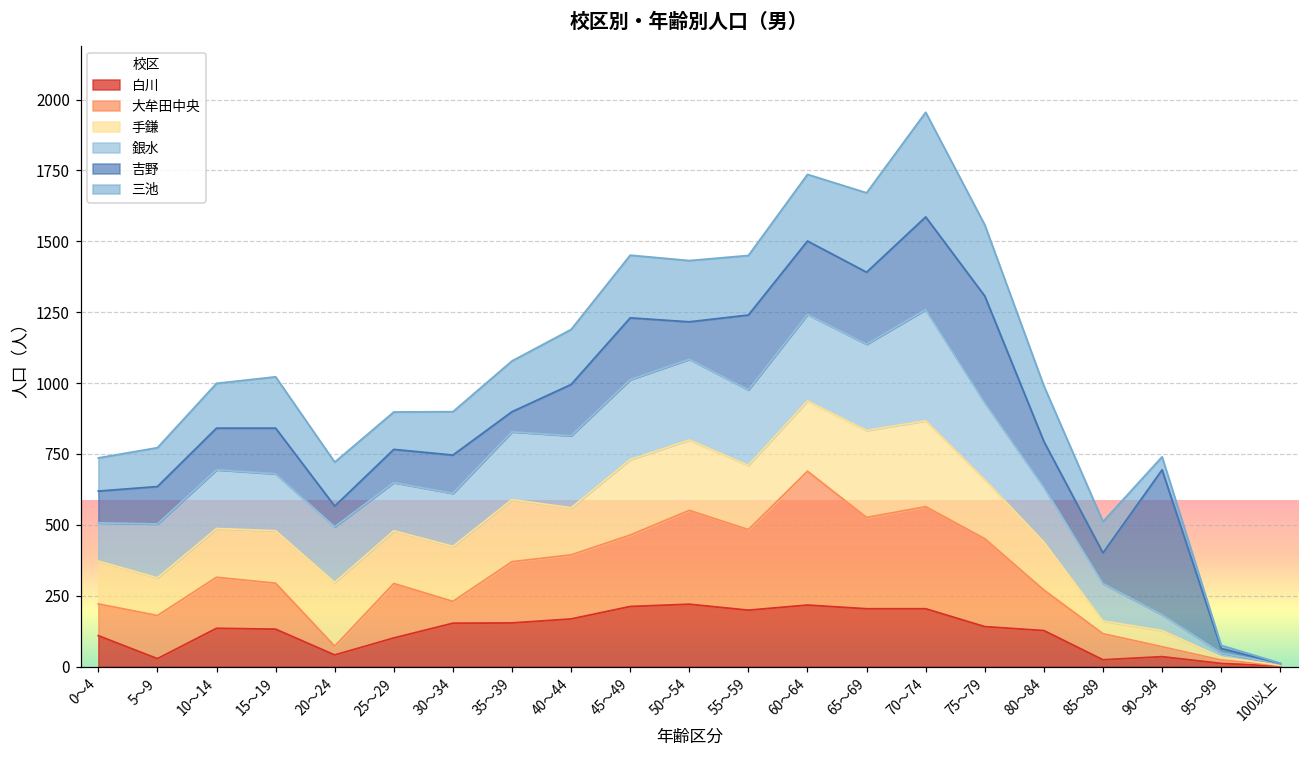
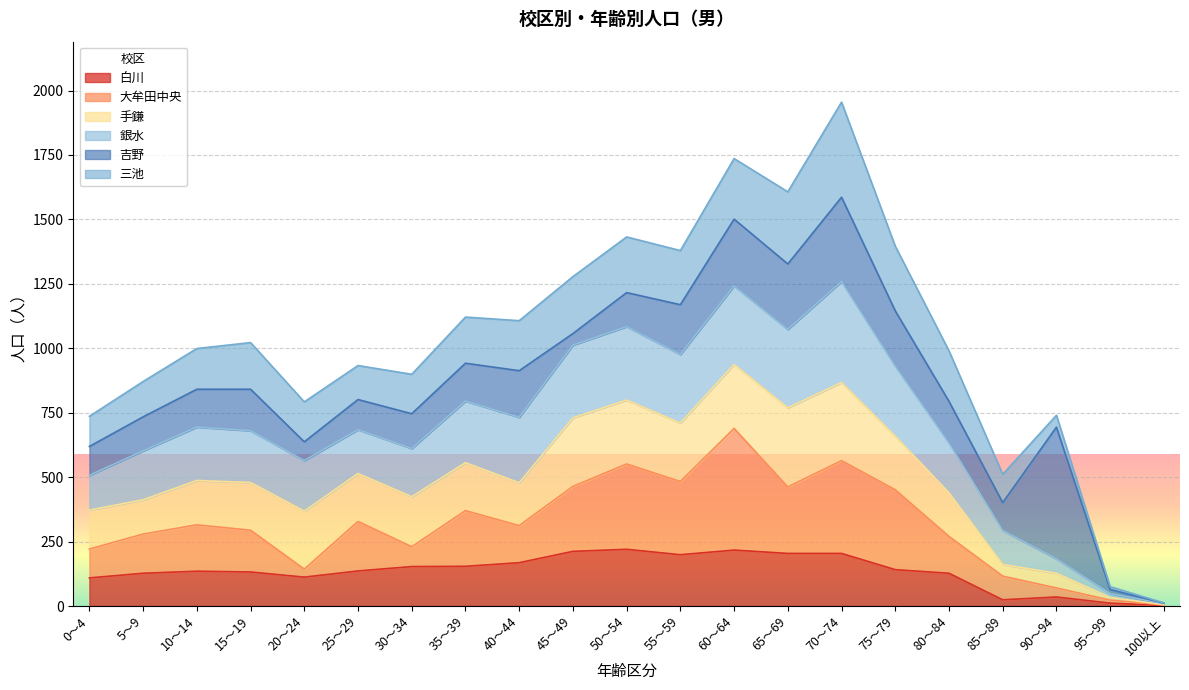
  {
    "白川": {
      "0～4": 110,
-     "5～9": 30,
+     "5～9": 130,
      "10～14": 140,
      "15～19": 130,
-     "20～24": 40,
-     "25～29": 100,
+     "20～24": 110,
+     "25～29": 140,
      "30～34": 150,
      "35～39": 150,
      "40～44": 170,
      "45～49": 210,
      "50～54": 220,
      "55～59": 200,
      "60～64": 220,
      "65～69": 200,
      "70～74": 200,
      "75～79": 140,
      "80～84": 130,
      "85～89": 20,
      "90～94": 40,
      "95～99": 10
    },
    "大牟田中央": {
      "0～4": 110,
      "5～9": 150,
      "10～14": 180,
      "15～19": 160,
      "20～24": 30,
      "25～29": 190,
      "30～34": 80,
      "35～39": 220,
-     "40～44": 230,
+     "40～44": 140,
      "45～49": 250,
      "50～54": 330,
      "55～59": 280,
      "60～64": 470,
-     "65～69": 320,
+     "65～69": 260,
      "70～74": 360,
      "75～79": 310,
      "80～84": 140,
      "85～89": 90,
      "90～94": 40,
      "95～99": 10
    },
    "手鎌": {
      "0～4": 150,
      "5～9": 130,
      "10～14": 170,
      "15～19": 190,
      "20～24": 230,
      "25～29": 190,
      "30～34": 190,
-     "35～39": 220,
+     "35～39": 190,
      "40～44": 170,
      "45～49": 270,
      "50～54": 250,
      "55～59": 230,
      "60～64": 250,
      "65～69": 310,
      "70～74": 300,
      "75～79": 210,
      "80～84": 170,
      "85～89": 50,
      "90～94": 60,
      "95～99": 10
    },
    "吉野": {
      "0～4": 110,
      "5～9": 130,
      "10～14": 150,
      "15～19": 160,
      "20～24": 70,
      "25～29": 120,
      "30～34": 140,
-     "35～39": 70,
+     "35～39": 150,
      "40～44": 180,
-     "45～49": 220,
+     "45～49": 50,
      "50～54": 130,
-     "55～59": 260,
+     "55～59": 190,
      "60～64": 260,
      "65～69": 250,
      "70～74": 330,
-     "75～79": 380,
+     "75～79": 210,
      "80～84": 160,
      "85～89": 110,
      "90～94": 510,
      "95～99": 20
    }
  }
